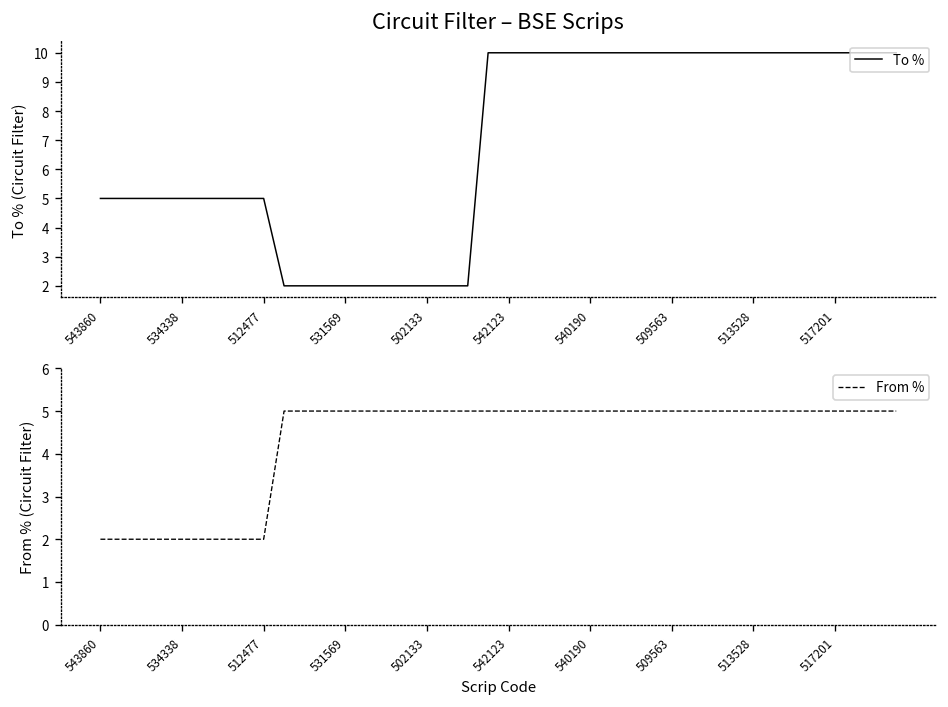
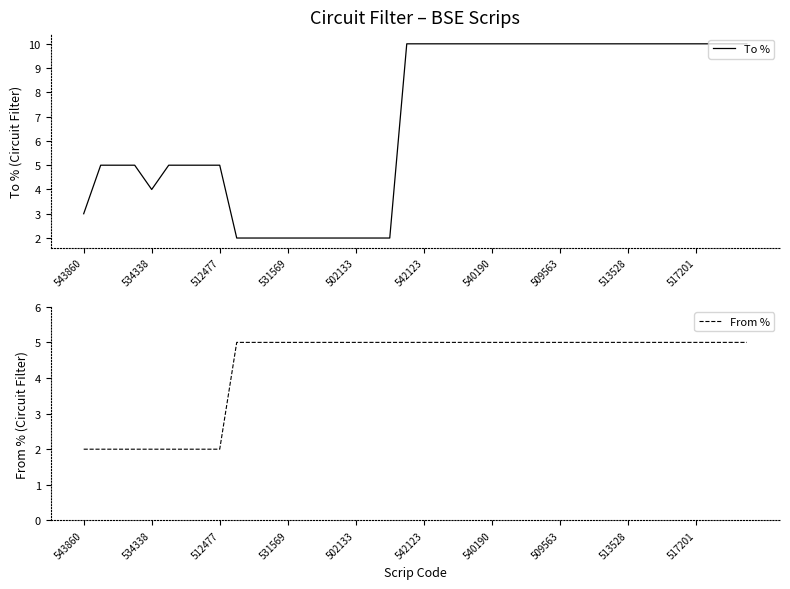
  {
    "Circuit Filter – BSE Scrips": {
-     "543860": 5,
-     "534338": 5,
+     "543860": 3,
+     "534338": 4,
      "531569": 2,
      "502133": 2,
      "542123": 10,
      "540190": 10,
      "509563": 10,
      "513528": 10,
      "517201": 10
    }
  }
